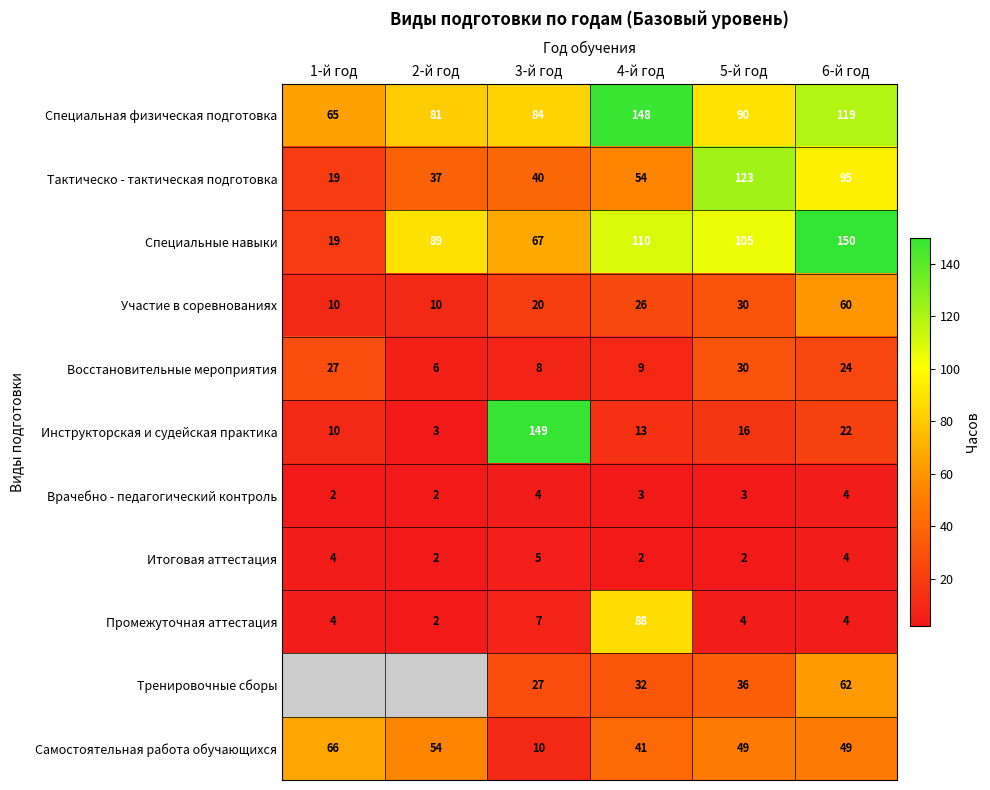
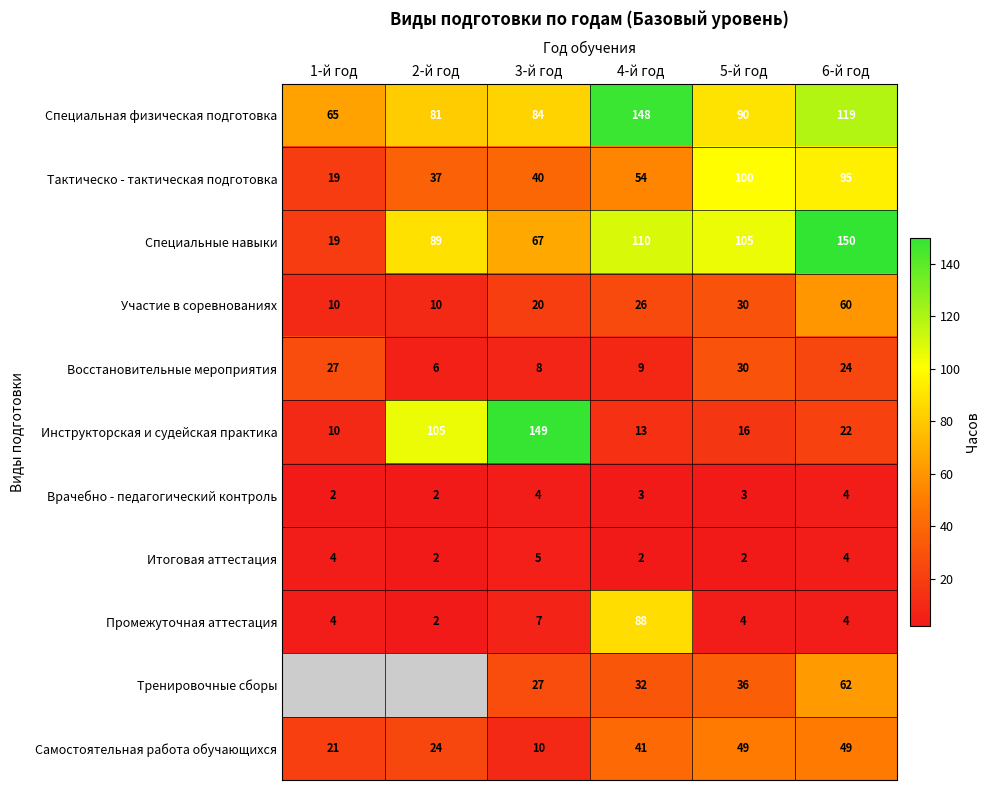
  {
    "Специальная физическая подготовка": {
      "1-й год": 65,
      "2-й год": 81,
      "3-й год": 84,
      "4-й год": 148,
      "5-й год": 90,
      "6-й год": 119
    },
    "Тактическо - тактическая подготовка": {
      "1-й год": 19,
      "2-й год": 37,
      "3-й год": 40,
      "4-й год": 54,
-     "5-й год": 123,
+     "5-й год": 100,
      "6-й год": 95
    },
    "Специальные навыки": {
      "1-й год": 19,
      "2-й год": 89,
      "3-й год": 67,
      "4-й год": 110,
      "5-й год": 105,
      "6-й год": 150
    },
    "Участие в соревнованиях": {
      "1-й год": 10,
      "2-й год": 10,
      "3-й год": 20,
      "4-й год": 26,
      "5-й год": 30,
      "6-й год": 60
    },
    "Восстановительные мероприятия": {
      "1-й год": 27,
      "2-й год": 6,
      "3-й год": 8,
      "4-й год": 9,
      "5-й год": 30,
      "6-й год": 24
    },
    "Инструкторская и судейская практика": {
      "1-й год": 10,
-     "2-й год": 3,
+     "2-й год": 105,
      "3-й год": 149,
      "4-й год": 13,
      "5-й год": 16,
      "6-й год": 22
    },
    "Врачебно - педагогический контроль": {
      "1-й год": 2,
      "2-й год": 2,
      "3-й год": 4,
      "4-й год": 3,
      "5-й год": 3,
      "6-й год": 4
    },
    "Итоговая аттестация": {
      "1-й год": 4,
      "2-й год": 2,
      "3-й год": 5,
      "4-й год": 2,
      "5-й год": 2,
      "6-й год": 4
    },
    "Промежуточная аттестация": {
      "1-й год": 4,
      "2-й год": 2,
      "3-й год": 7,
      "4-й год": 88,
      "5-й год": 4,
      "6-й год": 4
    },
    "Тренировочные сборы": {
      "3-й год": 27,
      "4-й год": 32,
      "5-й год": 36,
      "6-й год": 62
    },
    "Самостоятельная работа обучающихся": {
-     "1-й год": 66,
-     "2-й год": 54,
+     "1-й год": 21,
+     "2-й год": 24,
      "3-й год": 10,
      "4-й год": 41,
      "5-й год": 49,
      "6-й год": 49
    }
  }
